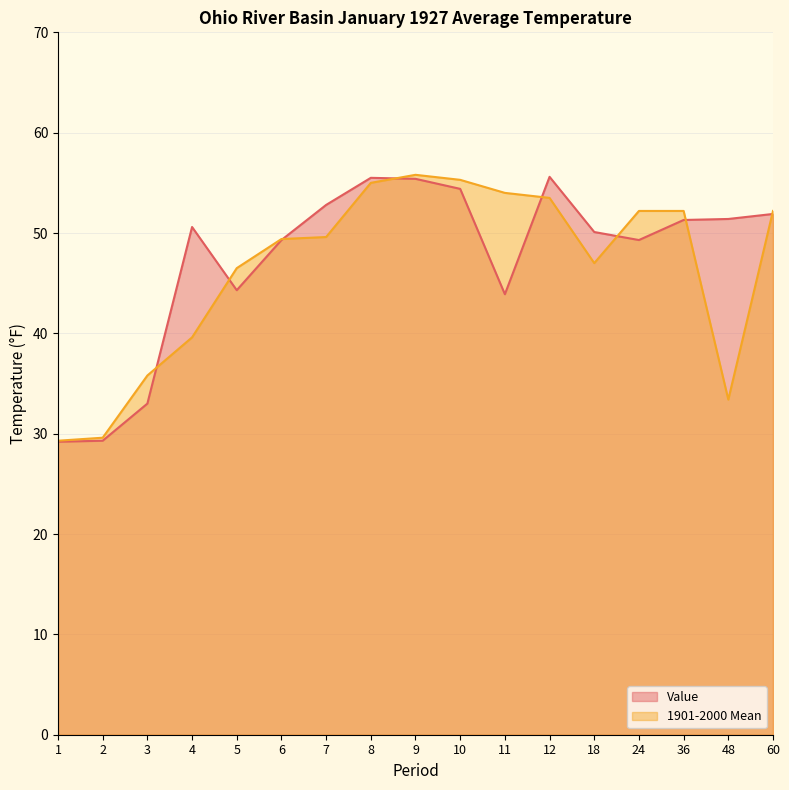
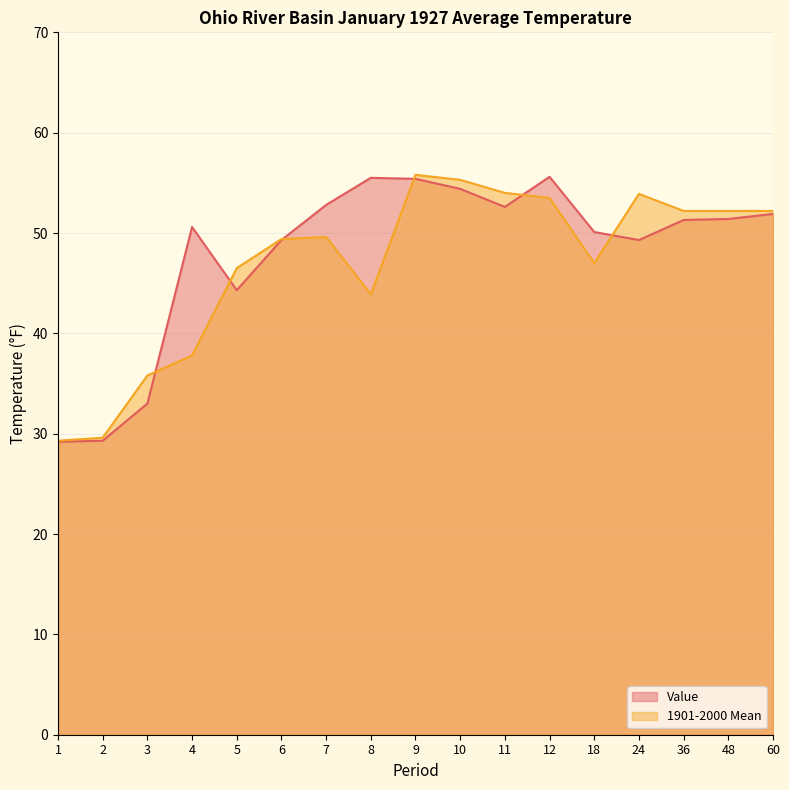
  {
    "Value": {
      "2": 29.3,
      "3": 33.0,
      "4": 50.6,
      "5": 44.3,
      "7": 52.8,
      "8": 55.5,
      "9": 55.4,
      "10": 54.4,
-     "11": 43.9,
+     "11": 52.6,
      "12": 55.6,
      "18": 50.1,
      "24": 49.3,
      "36": 51.3,
      "48": 51.4,
      "60": 51.9
    },
    "1901-2000 Mean": {
      "2": 29.6,
      "3": 35.8,
-     "4": 39.6,
+     "4": 37.8,
      "5": 46.5,
      "7": 49.6,
-     "8": 55.0,
+     "8": 43.9,
      "9": 55.8,
      "10": 55.3,
      "11": 54.0,
      "12": 53.5,
      "18": 47.0,
-     "24": 52.2,
+     "24": 53.9,
      "36": 52.2,
-     "48": 33.4,
+     "48": 52.2,
      "60": 52.2
    }
  }
